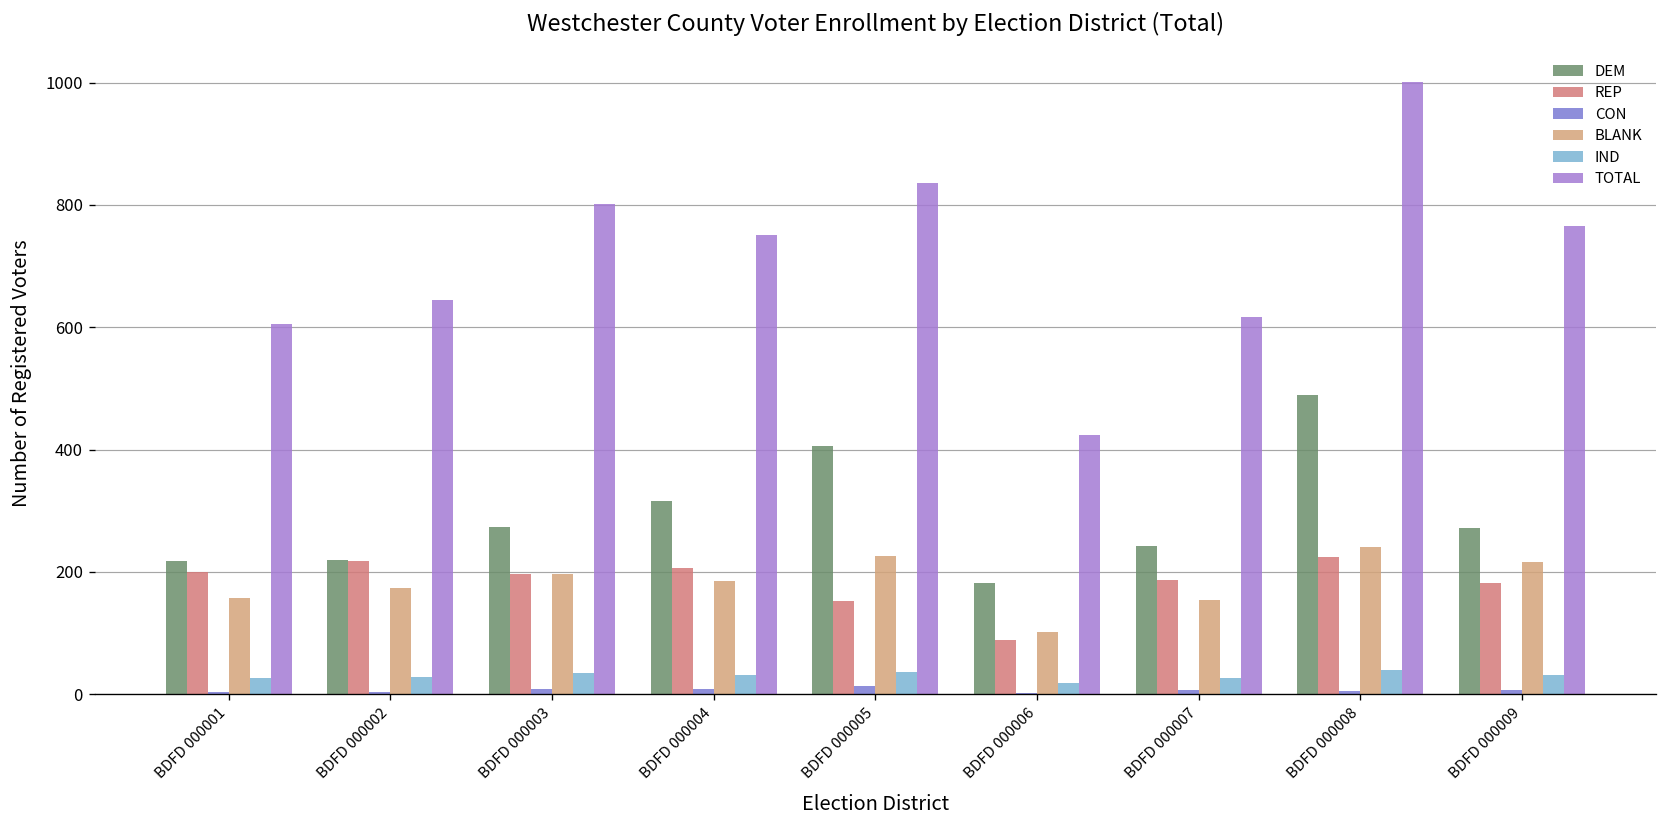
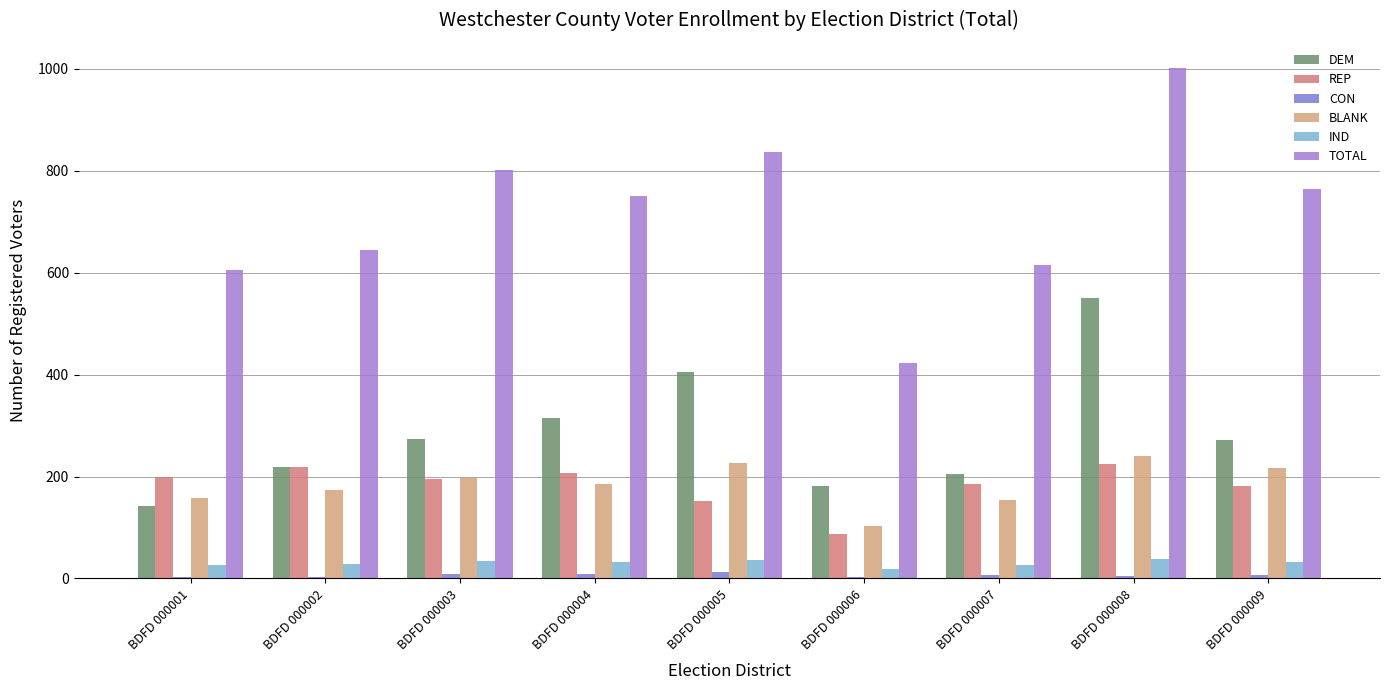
  {
    "DEM": {
-     "BDFD 000001": 220,
+     "BDFD 000001": 140,
      "BDFD 000002": 220,
      "BDFD 000003": 270,
      "BDFD 000004": 320,
      "BDFD 000005": 410,
      "BDFD 000006": 180,
-     "BDFD 000007": 240,
-     "BDFD 000008": 490,
+     "BDFD 000007": 200,
+     "BDFD 000008": 550,
      "BDFD 000009": 270
    }
  }
